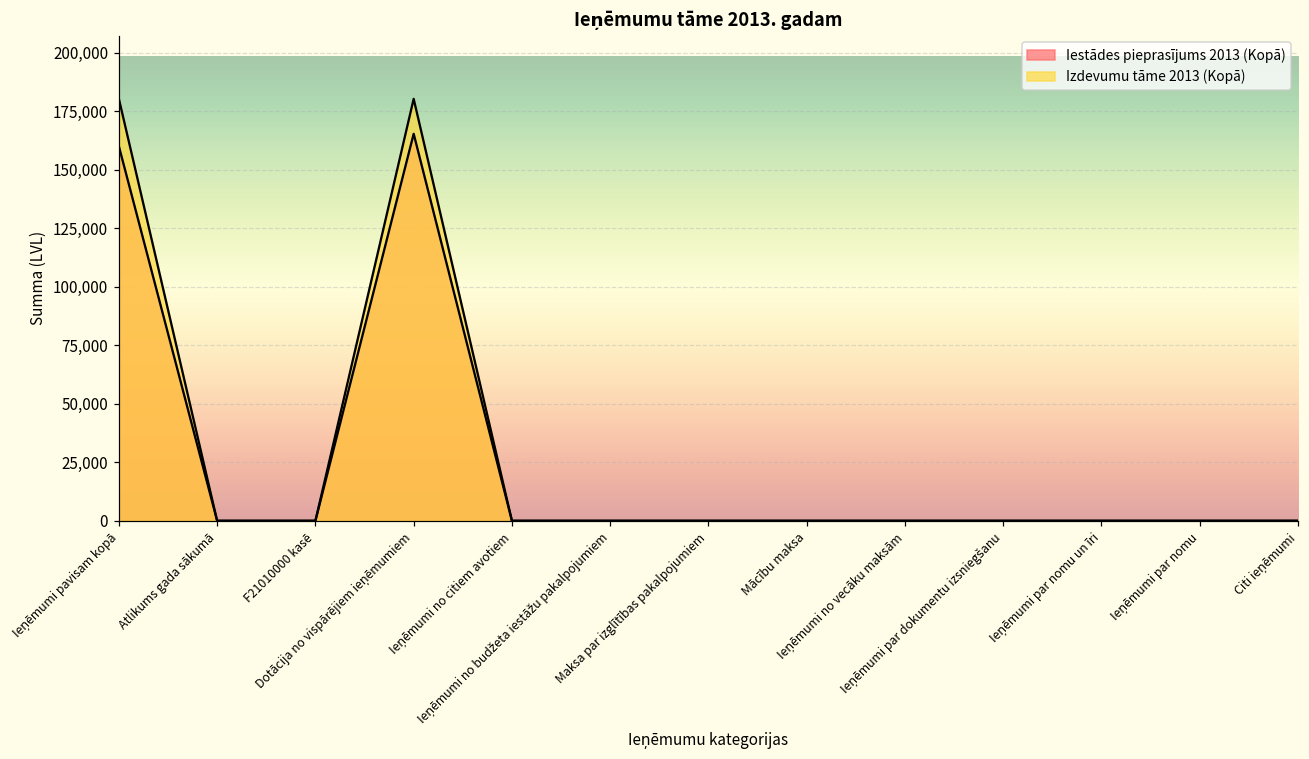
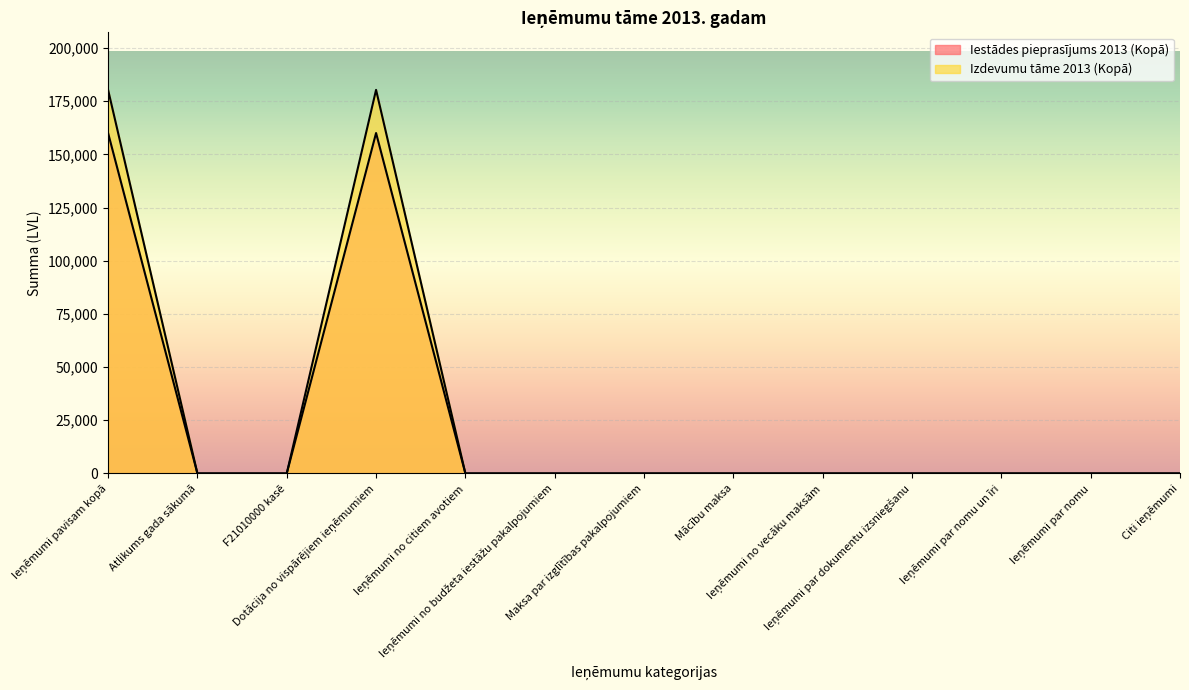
  {
    "Iestādes pieprasījums 2013 (Kopā)": {
      "Ieņēmumi pavisam kopā": "160,000",
-     "Dotācija no vispārējiem ieņēmumiem": "165,000"
+     "Dotācija no vispārējiem ieņēmumiem": "160,000"
    },
    "Izdevumu tāme 2013 (Kopā)": {
      "Ieņēmumi pavisam kopā": "180,000",
      "Dotācija no vispārējiem ieņēmumiem": "180,000"
    }
  }
